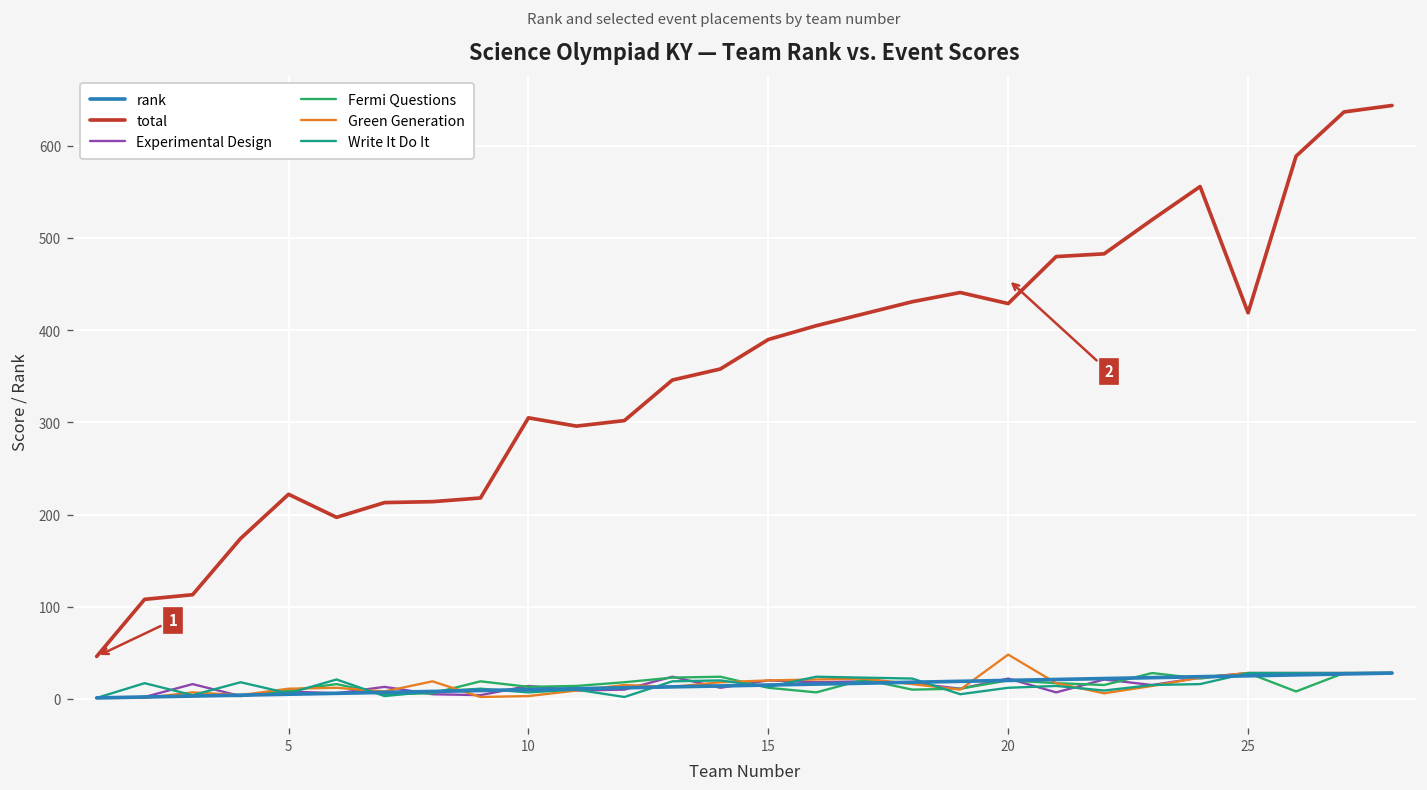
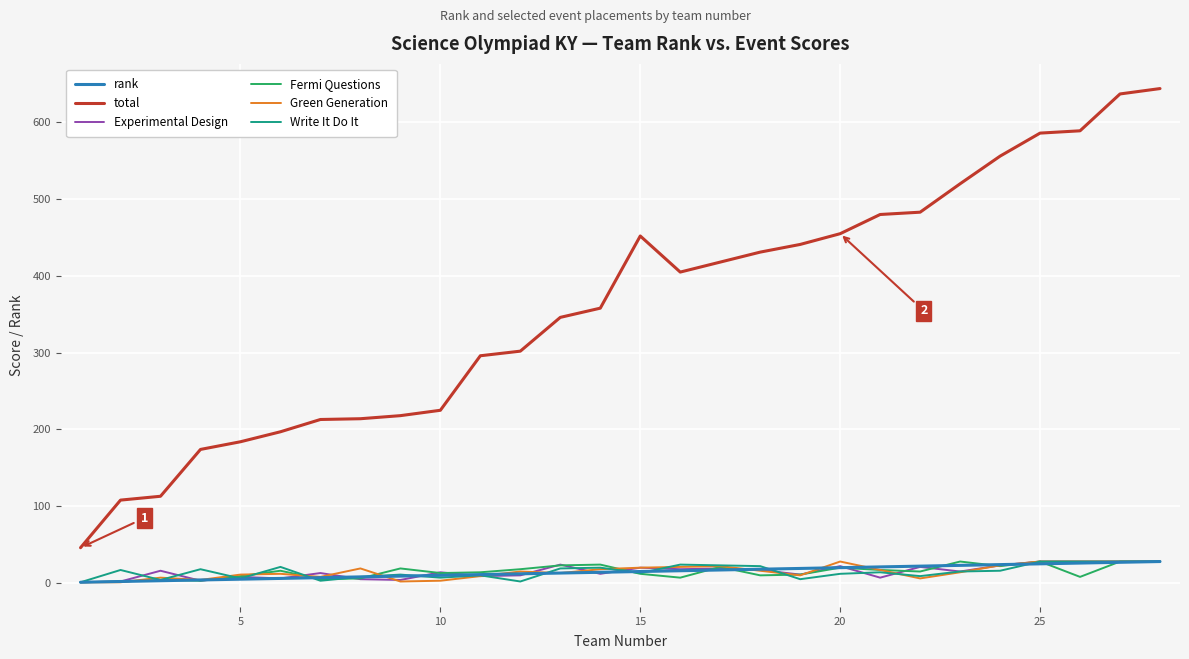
  {
    "total": {
-     "5": 220,
-     "10": 310,
-     "15": 390,
-     "20": 430,
-     "25": 420
+     "5": 180,
+     "10": 230,
+     "15": 450,
+     "20": 460,
+     "25": 590
    },
    "Green Generation": {
      "10": 0,
-     "20": 50
+     "20": 30
    }
  }
